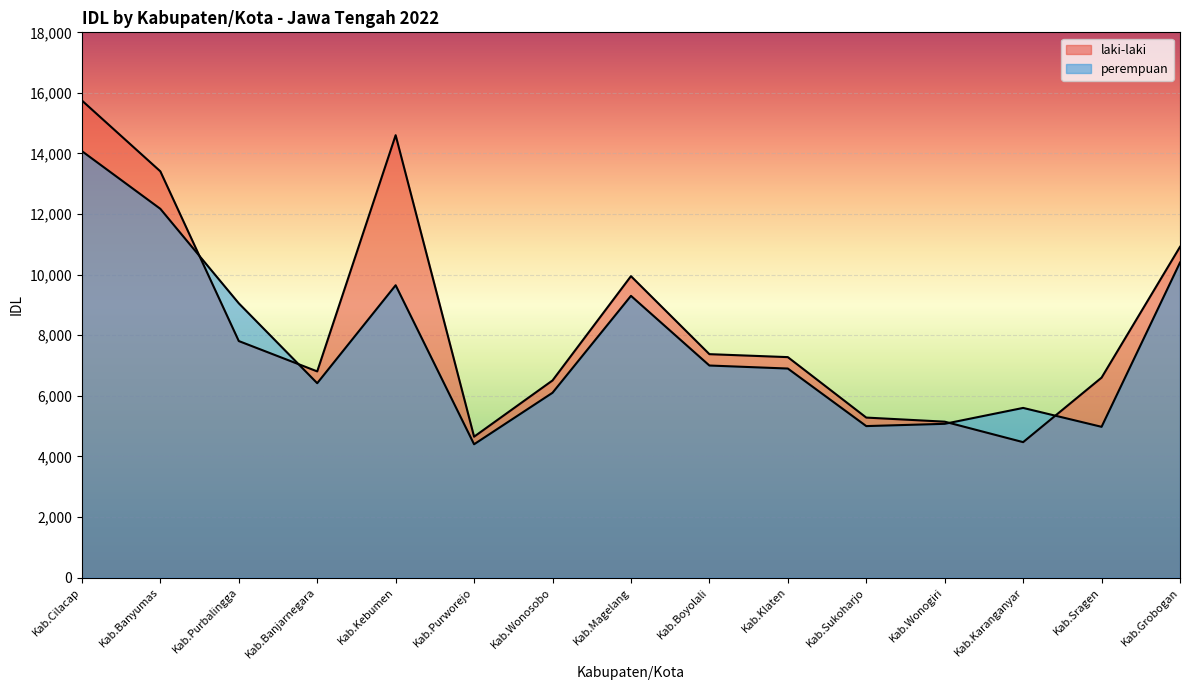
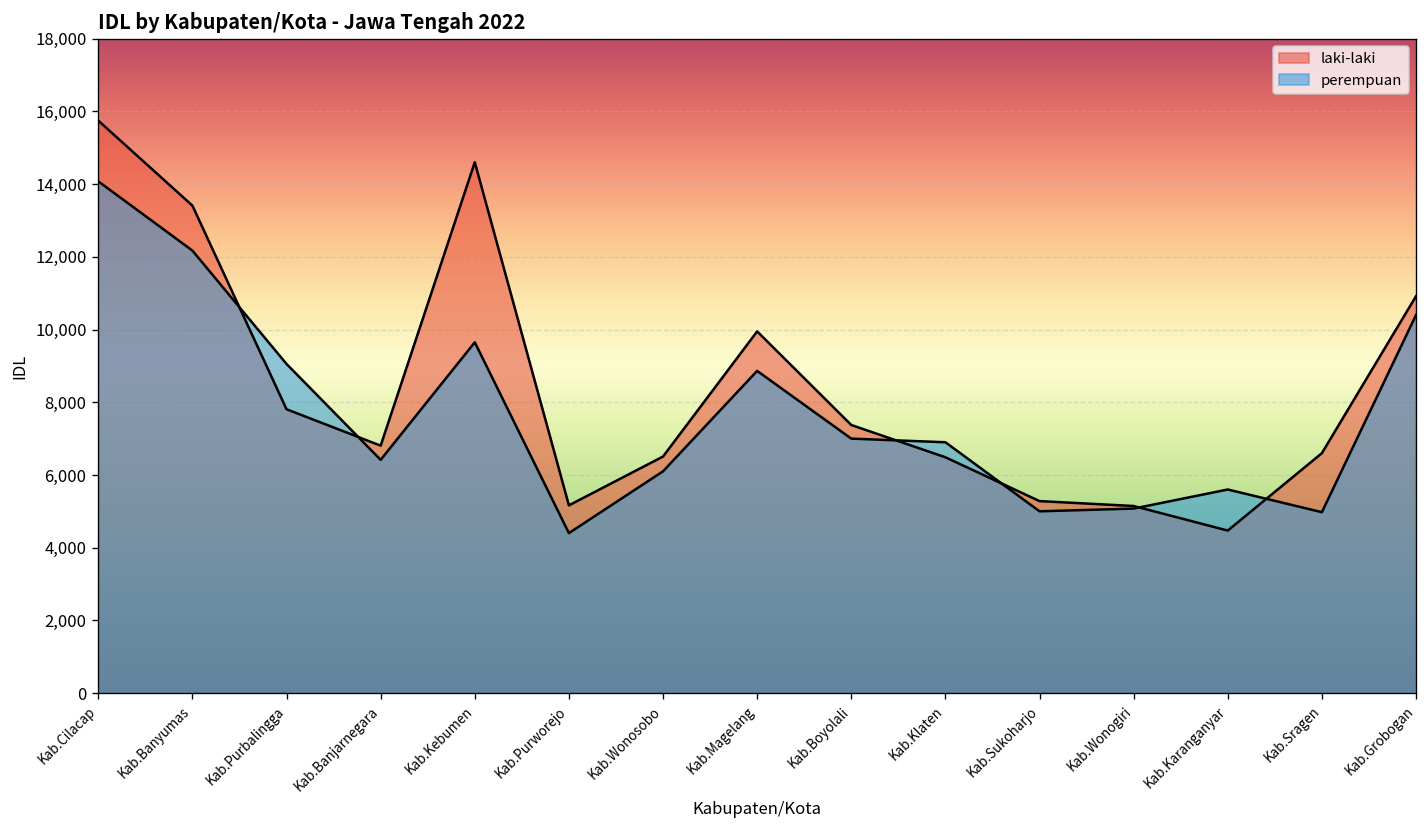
  {
    "laki-laki": {
      "Kab.Cilacap": "15,700",
      "Kab.Banyumas": "13,400",
      "Kab.Purbalingga": "7,800",
      "Kab.Banjarnegara": "6,800",
      "Kab.Kebumen": "14,600",
-     "Kab.Purworejo": "4,700",
+     "Kab.Purworejo": "5,200",
      "Kab.Wonosobo": "6,500",
      "Kab.Magelang": "10,000",
      "Kab.Boyolali": "7,400",
-     "Kab.Klaten": "7,300",
+     "Kab.Klaten": "6,500",
      "Kab.Sukoharjo": "5,300",
      "Kab.Karanganyar": "4,500",
      "Kab.Sragen": "6,600",
      "Kab.Grobogan": "10,900"
    },
    "perempuan": {
      "Kab.Cilacap": "14,100",
      "Kab.Banyumas": "12,200",
      "Kab.Purbalingga": "9,100",
      "Kab.Banjarnegara": "6,400",
      "Kab.Kebumen": "9,700",
      "Kab.Purworejo": "4,400",
      "Kab.Wonosobo": "6,100",
-     "Kab.Magelang": "9,300",
+     "Kab.Magelang": "8,900",
      "Kab.Boyolali": "7,000",
      "Kab.Klaten": "6,900",
      "Kab.Sukoharjo": "5,000",
      "Kab.Karanganyar": "5,600",
      "Kab.Sragen": "5,000",
      "Kab.Grobogan": "10,400"
    }
  }
